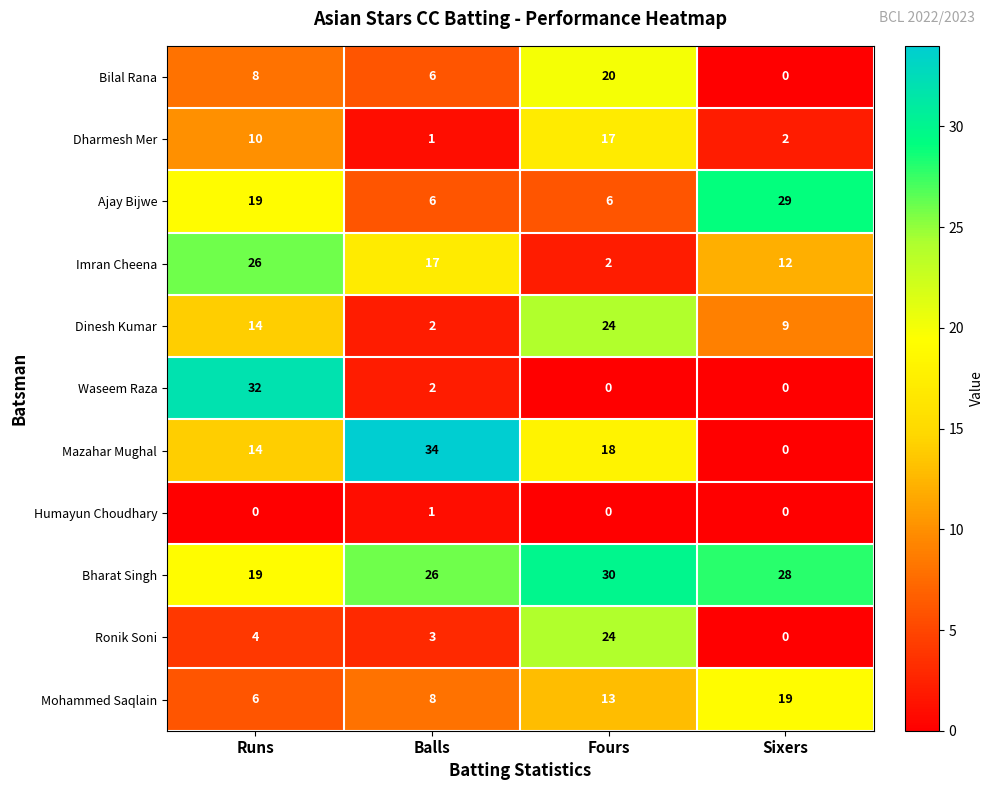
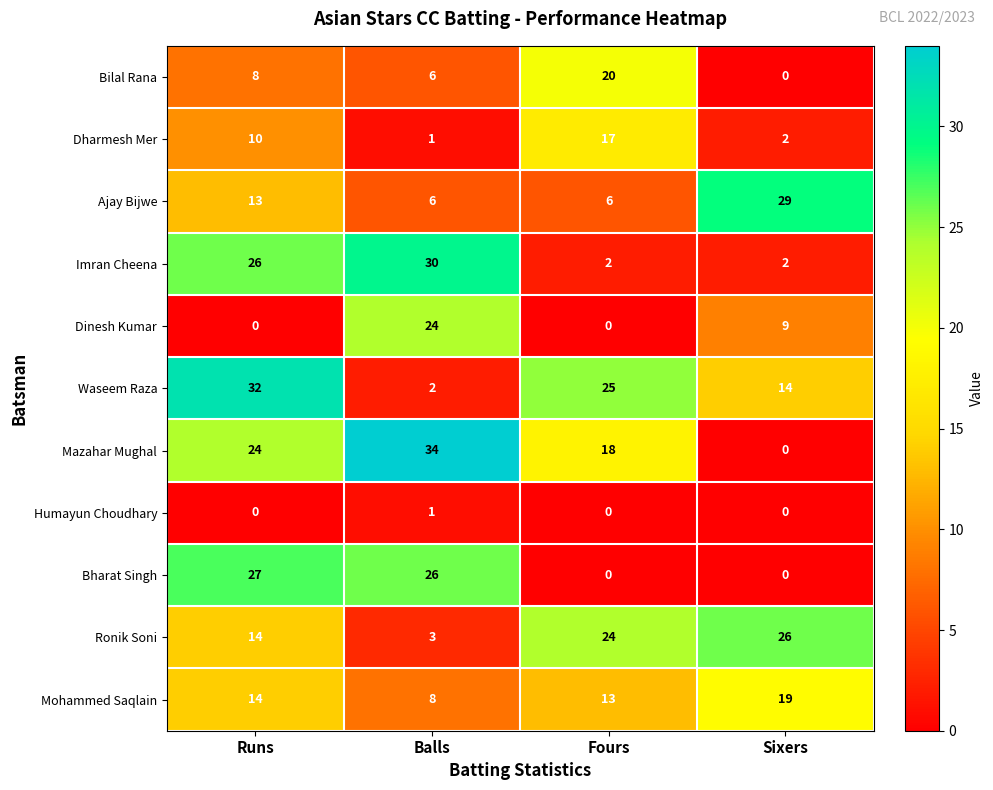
  {
    "Bilal Rana": {
      "Runs": 8,
      "Balls": 6,
      "Fours": 20,
      "Sixers": 0
    },
    "Dharmesh Mer": {
      "Runs": 10,
      "Balls": 1,
      "Fours": 17,
      "Sixers": 2
    },
    "Ajay Bijwe": {
-     "Runs": 19,
+     "Runs": 13,
      "Balls": 6,
      "Fours": 6,
      "Sixers": 29
    },
    "Imran Cheena": {
      "Runs": 26,
-     "Balls": 17,
+     "Balls": 30,
      "Fours": 2,
-     "Sixers": 12
+     "Sixers": 2
    },
    "Dinesh Kumar": {
-     "Runs": 14,
-     "Balls": 2,
-     "Fours": 24,
+     "Runs": 0,
+     "Balls": 24,
+     "Fours": 0,
      "Sixers": 9
    },
    "Waseem Raza": {
      "Runs": 32,
      "Balls": 2,
-     "Fours": 0,
-     "Sixers": 0
+     "Fours": 25,
+     "Sixers": 14
    },
    "Mazahar Mughal": {
-     "Runs": 14,
+     "Runs": 24,
      "Balls": 34,
      "Fours": 18,
      "Sixers": 0
    },
    "Humayun Choudhary": {
      "Runs": 0,
      "Balls": 1,
      "Fours": 0,
      "Sixers": 0
    },
    "Bharat Singh": {
-     "Runs": 19,
+     "Runs": 27,
      "Balls": 26,
-     "Fours": 30,
-     "Sixers": 28
+     "Fours": 0,
+     "Sixers": 0
    },
    "Ronik Soni": {
-     "Runs": 4,
+     "Runs": 14,
      "Balls": 3,
      "Fours": 24,
-     "Sixers": 0
+     "Sixers": 26
    },
    "Mohammed Saqlain": {
-     "Runs": 6,
+     "Runs": 14,
      "Balls": 8,
      "Fours": 13,
      "Sixers": 19
    }
  }
